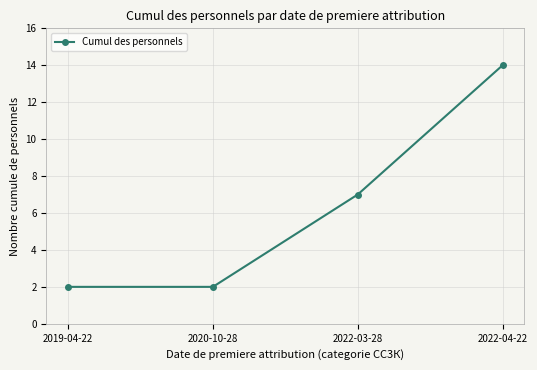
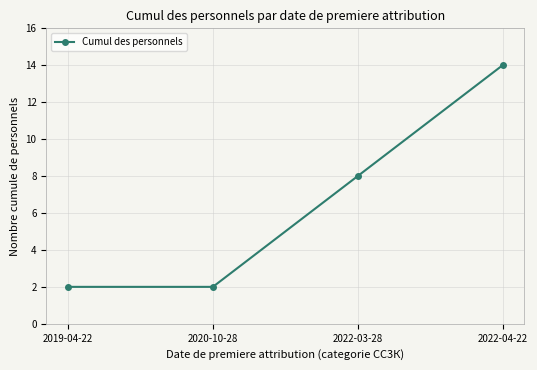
  {
    "2019-04-22": 2,
    "2020-10-28": 2,
-   "2022-03-28": 7,
+   "2022-03-28": 8,
    "2022-04-22": 14
  }
